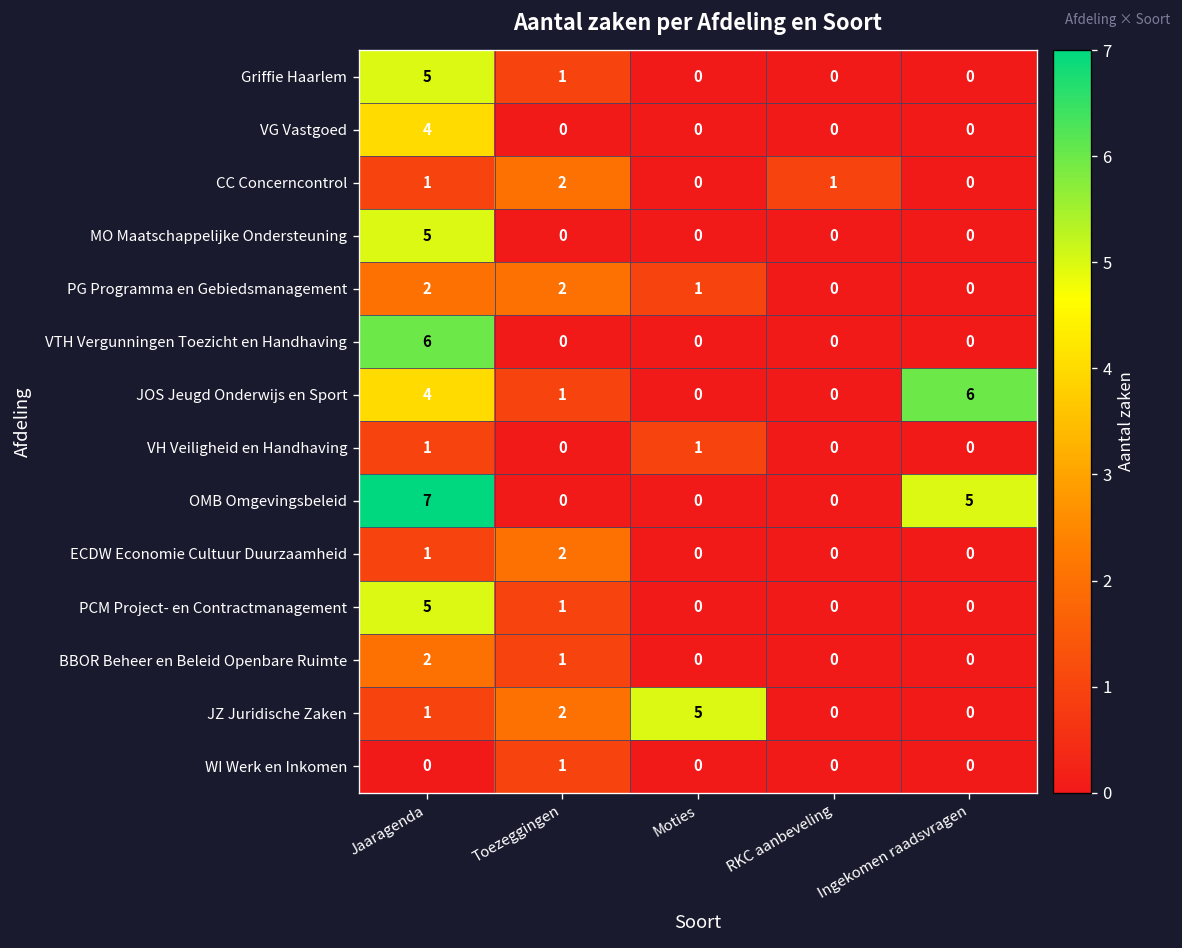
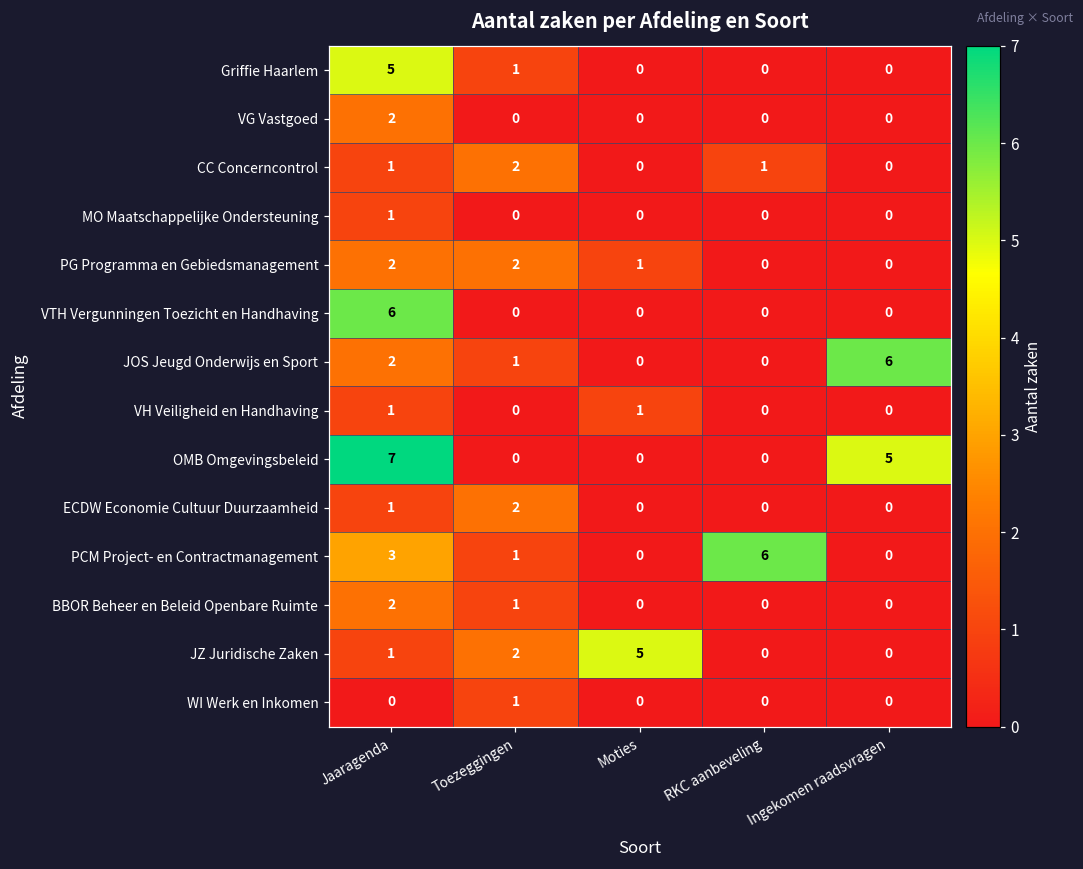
  {
    "Griffie Haarlem": {
      "Jaaragenda": 5,
      "Toezeggingen": 1,
      "Moties": 0,
      "RKC aanbeveling": 0,
      "Ingekomen raadsvragen": 0
    },
    "VG Vastgoed": {
-     "Jaaragenda": 4,
+     "Jaaragenda": 2,
      "Toezeggingen": 0,
      "Moties": 0,
      "RKC aanbeveling": 0,
      "Ingekomen raadsvragen": 0
    },
    "CC Concerncontrol": {
      "Jaaragenda": 1,
      "Toezeggingen": 2,
      "Moties": 0,
      "RKC aanbeveling": 1,
      "Ingekomen raadsvragen": 0
    },
    "MO Maatschappelijke Ondersteuning": {
-     "Jaaragenda": 5,
+     "Jaaragenda": 1,
      "Toezeggingen": 0,
      "Moties": 0,
      "RKC aanbeveling": 0,
      "Ingekomen raadsvragen": 0
    },
    "PG Programma en Gebiedsmanagement": {
      "Jaaragenda": 2,
      "Toezeggingen": 2,
      "Moties": 1,
      "RKC aanbeveling": 0,
      "Ingekomen raadsvragen": 0
    },
    "VTH Vergunningen Toezicht en Handhaving": {
      "Jaaragenda": 6,
      "Toezeggingen": 0,
      "Moties": 0,
      "RKC aanbeveling": 0,
      "Ingekomen raadsvragen": 0
    },
    "JOS Jeugd Onderwijs en Sport": {
-     "Jaaragenda": 4,
+     "Jaaragenda": 2,
      "Toezeggingen": 1,
      "Moties": 0,
      "RKC aanbeveling": 0,
      "Ingekomen raadsvragen": 6
    },
    "VH Veiligheid en Handhaving": {
      "Jaaragenda": 1,
      "Toezeggingen": 0,
      "Moties": 1,
      "RKC aanbeveling": 0,
      "Ingekomen raadsvragen": 0
    },
    "OMB Omgevingsbeleid": {
      "Jaaragenda": 7,
      "Toezeggingen": 0,
      "Moties": 0,
      "RKC aanbeveling": 0,
      "Ingekomen raadsvragen": 5
    },
    "ECDW Economie Cultuur Duurzaamheid": {
      "Jaaragenda": 1,
      "Toezeggingen": 2,
      "Moties": 0,
      "RKC aanbeveling": 0,
      "Ingekomen raadsvragen": 0
    },
    "PCM Project- en Contractmanagement": {
-     "Jaaragenda": 5,
+     "Jaaragenda": 3,
      "Toezeggingen": 1,
      "Moties": 0,
-     "RKC aanbeveling": 0,
+     "RKC aanbeveling": 6,
      "Ingekomen raadsvragen": 0
    },
    "BBOR Beheer en Beleid Openbare Ruimte": {
      "Jaaragenda": 2,
      "Toezeggingen": 1,
      "Moties": 0,
      "RKC aanbeveling": 0,
      "Ingekomen raadsvragen": 0
    },
    "JZ Juridische Zaken": {
      "Jaaragenda": 1,
      "Toezeggingen": 2,
      "Moties": 5,
      "RKC aanbeveling": 0,
      "Ingekomen raadsvragen": 0
    },
    "WI Werk en Inkomen": {
      "Jaaragenda": 0,
      "Toezeggingen": 1,
      "Moties": 0,
      "RKC aanbeveling": 0,
      "Ingekomen raadsvragen": 0
    }
  }
